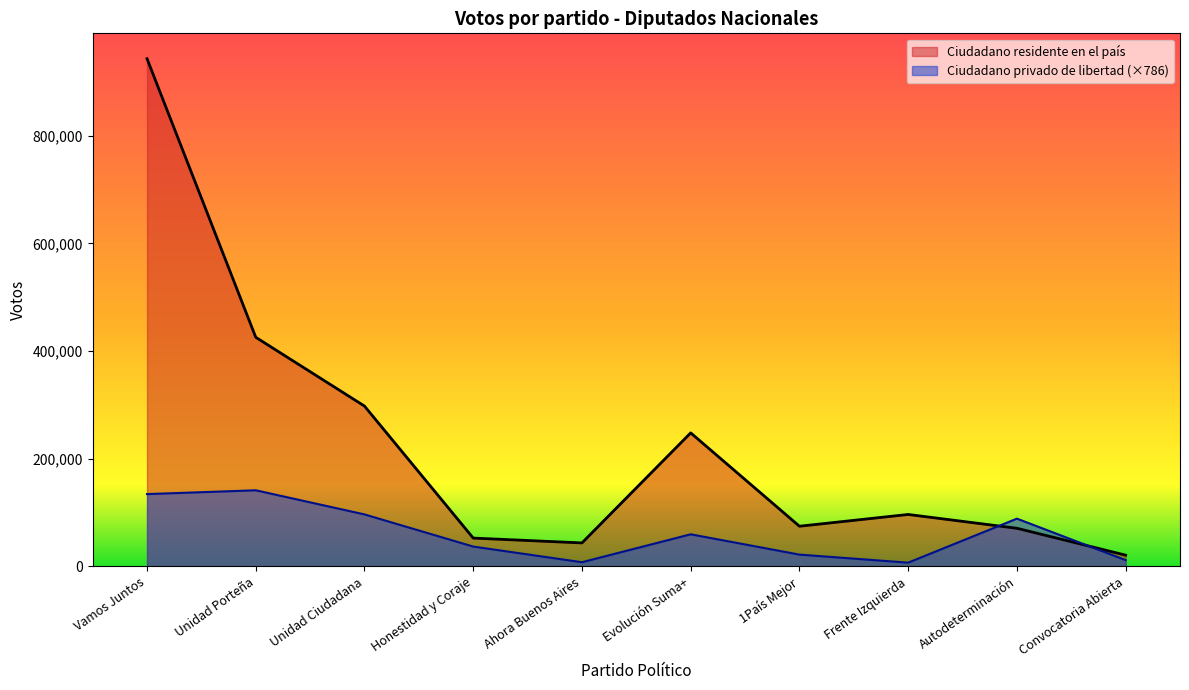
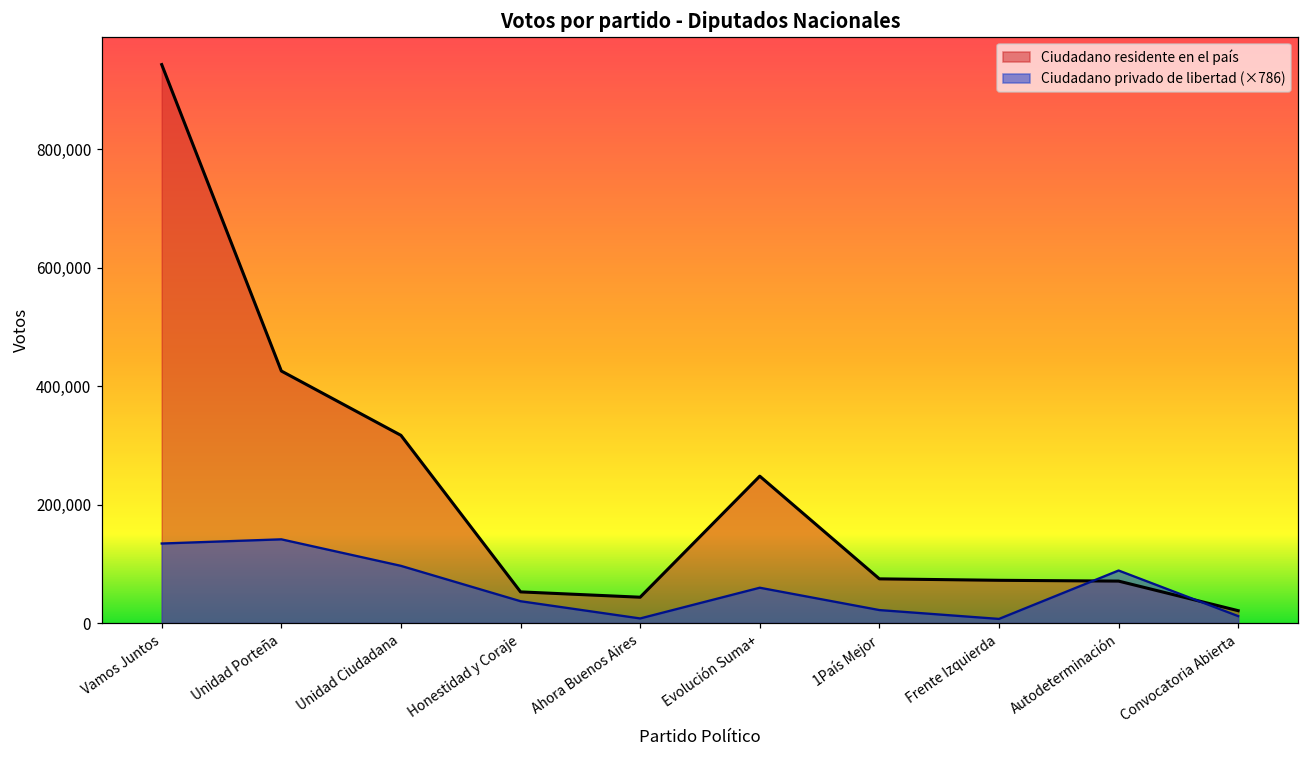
  {
    "Ciudadano residente en el país": {
      "Vamos Juntos": "940,000",
      "Unidad Porteña": "430,000",
-     "Unidad Ciudadana": "300,000",
+     "Unidad Ciudadana": "320,000",
      "Honestidad y Coraje": "50,000",
      "Ahora Buenos Aires": "40,000",
      "Evolución Suma+": "250,000",
      "1País Mejor": "70,000",
-     "Frente Izquierda": "100,000",
+     "Frente Izquierda": "70,000",
      "Autodeterminación": "70,000",
      "Convocatoria Abierta": "20,000"
    },
    "Ciudadano privado de libertad (×786)": {
      "Vamos Juntos": "130,000",
      "Unidad Porteña": "140,000",
      "Unidad Ciudadana": "100,000",
      "Honestidad y Coraje": "40,000",
      "Ahora Buenos Aires": "10,000",
      "Evolución Suma+": "60,000",
      "1País Mejor": "20,000",
      "Frente Izquierda": "10,000",
      "Autodeterminación": "90,000",
      "Convocatoria Abierta": "10,000"
    }
  }
